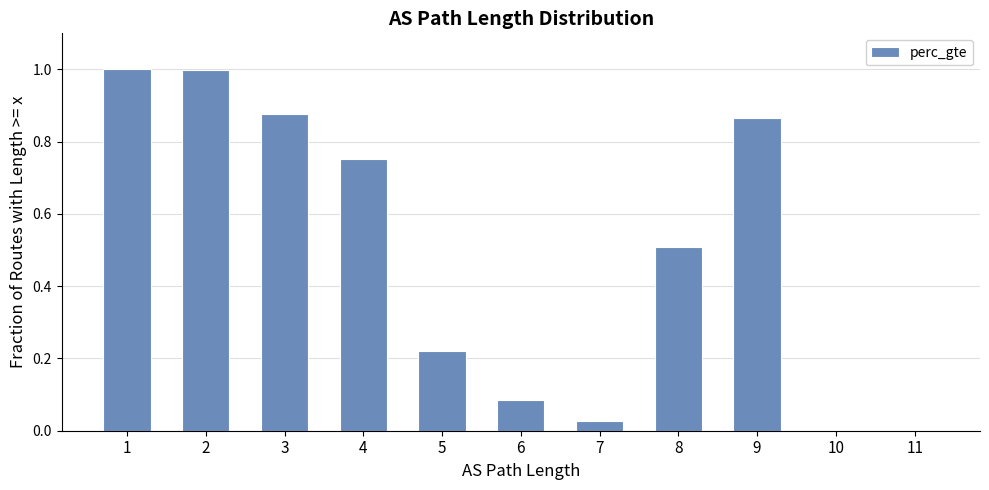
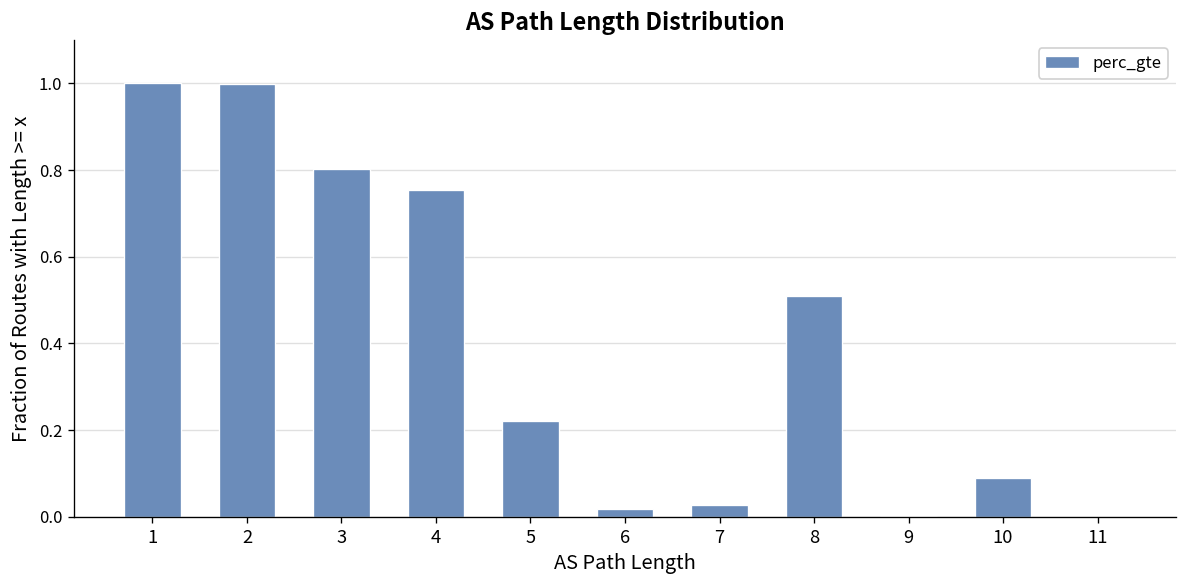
  {
    "1": 1.00,
    "2": 1.00,
-   "3": 0.88,
+   "3": 0.80,
    "4": 0.75,
    "5": 0.22,
-   "6": 0.08,
+   "6": 0.02,
    "7": 0.03,
    "8": 0.51,
-   "9": 0.87,
-   "10": 0.00
+   "9": 0.00,
+   "10": 0.09
  }
